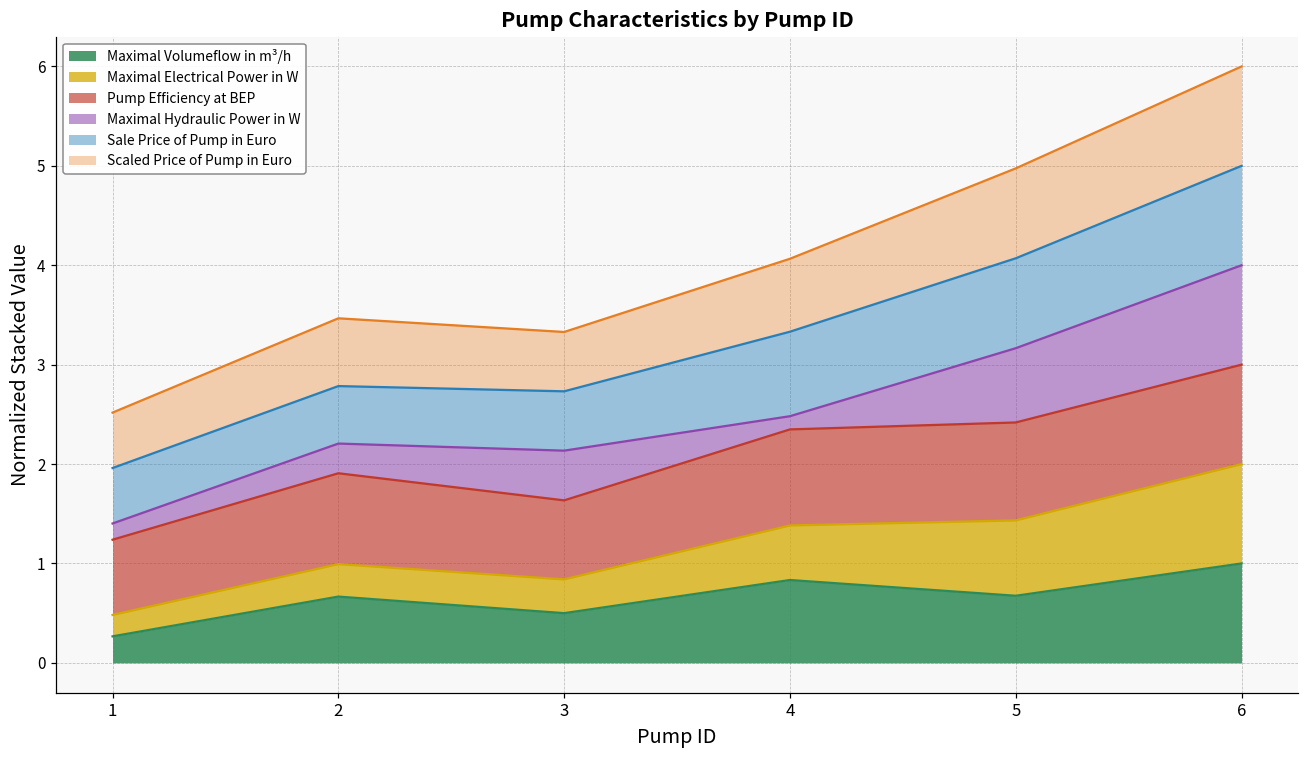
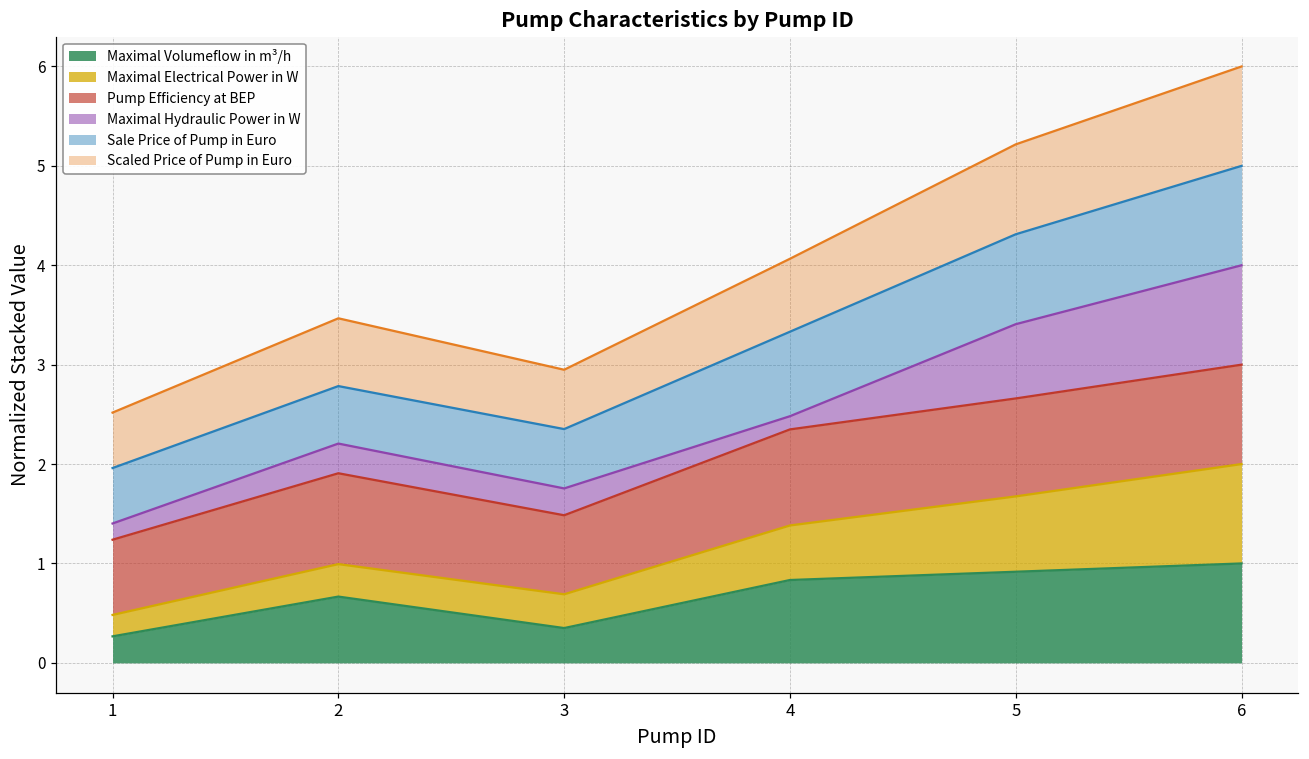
  {
    "Maximal Volumeflow in m³/h": {
      "1": 0.3,
      "2": 0.7,
-     "3": 0.5,
+     "3": 0.4,
      "4": 0.8,
-     "5": 0.7,
+     "5": 0.9,
      "6": 1.0
    },
    "Pump Efficiency at BEP": {
      "1": 0.8,
      "2": 0.9,
      "3": 0.8,
      "4": 1.0,
      "5": 1.0,
      "6": 1.0
    },
    "Maximal Hydraulic Power in W": {
      "1": 0.2,
      "2": 0.3,
-     "3": 0.5,
+     "3": 0.3,
      "4": 0.1,
      "5": 0.7,
      "6": 1.0
    },
    "Sale Price of Pump in Euro": {
      "1": 0.6,
      "2": 0.6,
      "3": 0.6,
      "4": 0.9,
      "5": 0.9,
      "6": 1.0
    }
  }
